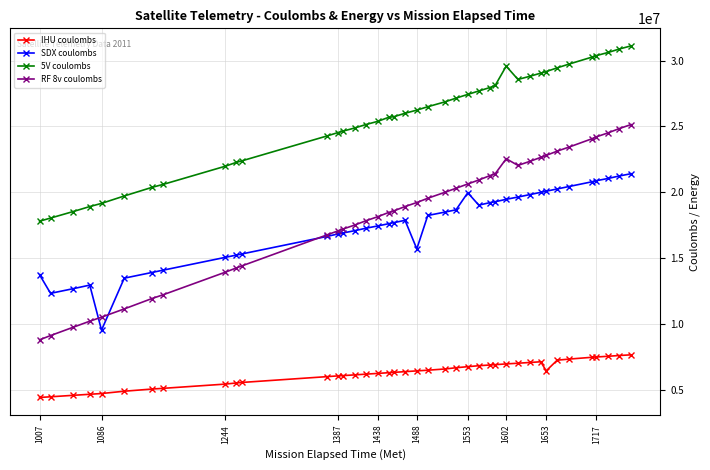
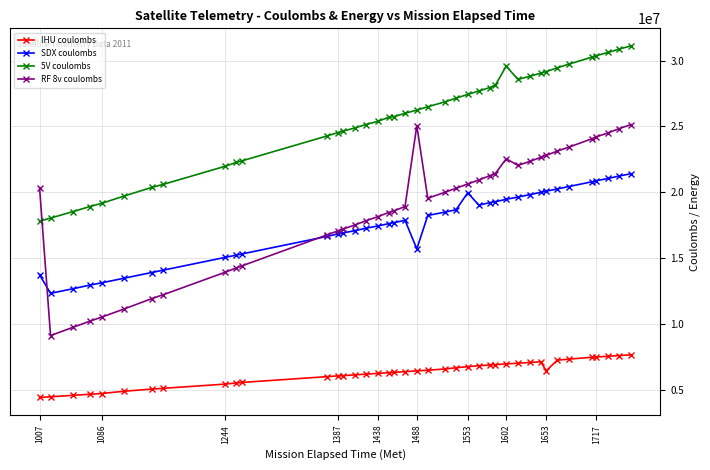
  {
    "IHU coulombs": {
      "1007": 4400000,
      "1086": 4700000,
      "1244": 5500000,
      "1387": 6100000,
      "1438": 6300000,
      "1488": 6500000,
      "1553": 6800000,
      "1602": 7000000,
      "1653": 6500000,
      "1717": 7500000
    },
    "SDX coulombs": {
      "1007": 13800000,
-     "1086": 9600000,
+     "1086": 13100000,
      "1244": 15100000,
      "1387": 16800000,
      "1438": 17400000,
      "1488": 15700000,
      "1553": 20000000,
      "1602": 19500000,
      "1653": 20100000,
      "1717": 20900000
    },
    "5V coulombs": {
      "1007": 17800000,
      "1086": 19200000,
      "1244": 22000000,
      "1387": 24500000,
      "1438": 25400000,
      "1488": 26200000,
      "1553": 27400000,
      "1602": 29600000,
      "1653": 29200000,
      "1717": 30400000
    },
    "RF 8v coulombs": {
-     "1007": 8800000,
+     "1007": 20300000,
      "1086": 10500000,
      "1244": 13900000,
      "1387": 17100000,
      "1438": 18100000,
-     "1488": 19200000,
+     "1488": 25100000,
      "1553": 20600000,
      "1602": 22500000,
      "1653": 22800000,
      "1717": 24200000
    }
  }
